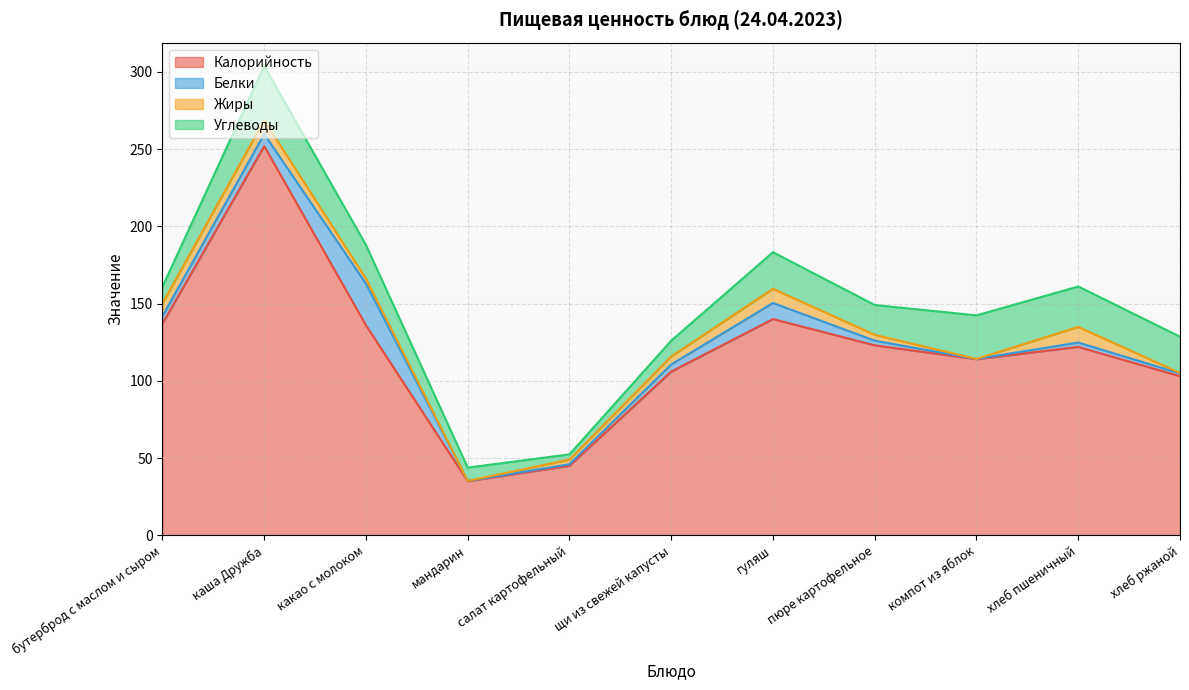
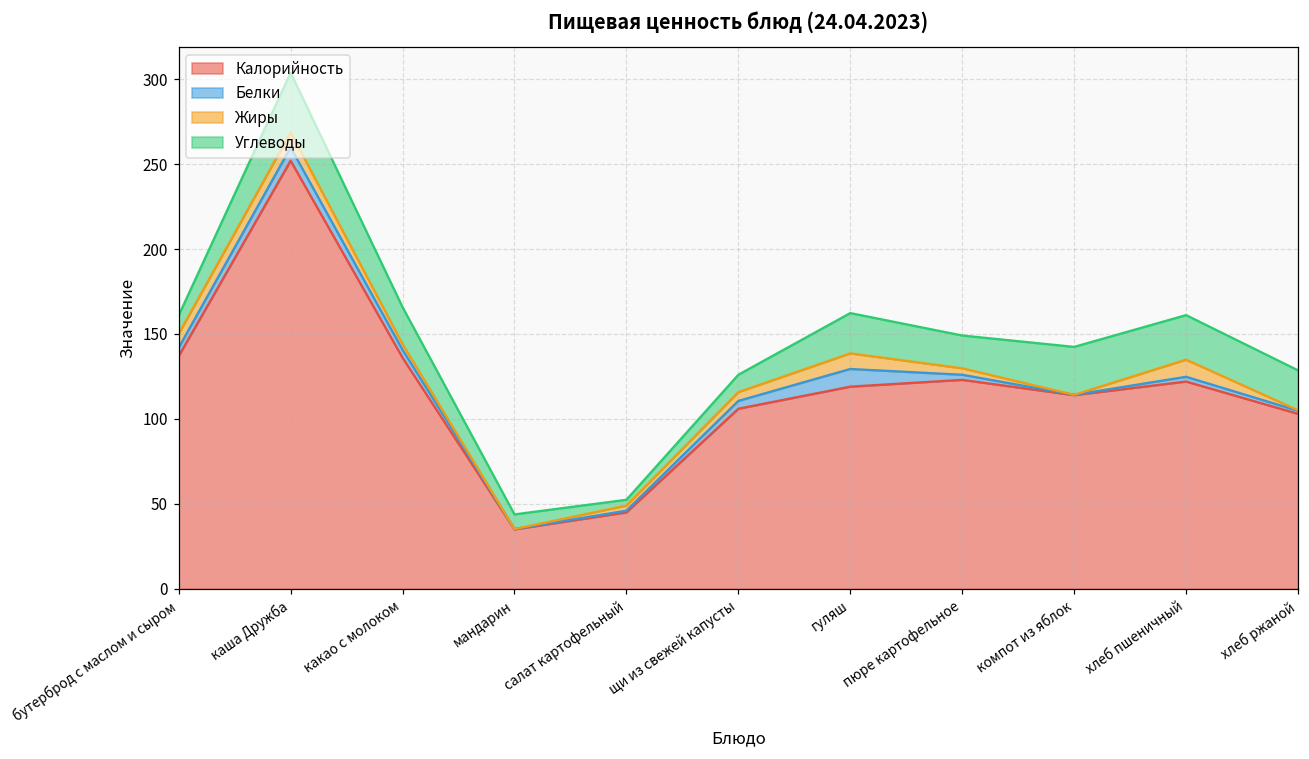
  {
    "Калорийность": {
      "бутерброд с маслом и сыром": 137,
      "каша Дружба": 252,
      "какао с молоком": 136,
      "щи из свежей капусты": 106,
-     "гуляш": 140,
+     "гуляш": 119,
      "пюре картофельное": 123,
      "хлеб пшеничный": 122,
      "хлеб ржаной": 103
    },
    "Белки": {
      "бутерброд с маслом и сыром": 5,
-     "какао с молоком": 27,
+     "какао с молоком": 5,
      "щи из свежей капусты": 5,
      "гуляш": 10,
      "пюре картофельное": 3,
      "хлеб пшеничный": 3
    },
    "Жиры": {
      "бутерброд с маслом и сыром": 8,
      "какао с молоком": 3,
      "салат картофельный": 3,
      "щи из свежей капусты": 5,
      "гуляш": 9,
      "пюре картофельное": 4,
      "хлеб пшеничный": 10
    },
    "Углеводы": {
      "бутерброд с маслом и сыром": 11,
      "какао с молоком": 22,
      "мандарин": 9,
      "салат картофельный": 3,
      "щи из свежей капусты": 10,
      "гуляш": 24,
      "пюре картофельное": 19,
      "компот из яблок": 28,
      "хлеб пшеничный": 26,
      "хлеб ржаной": 24
    }
  }
